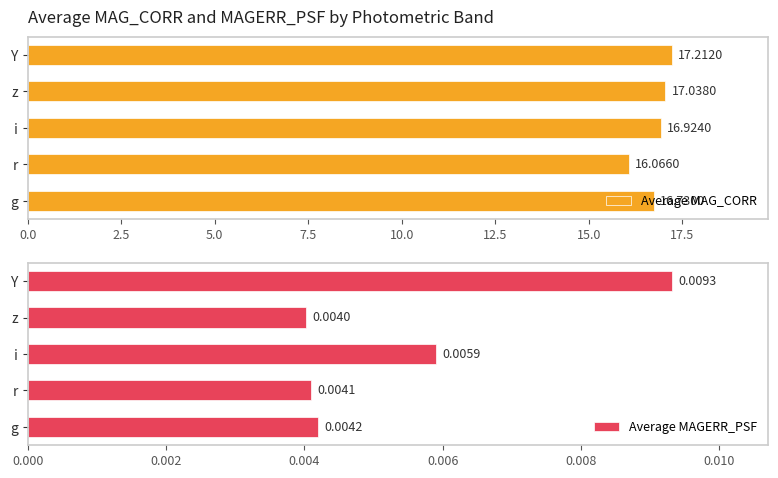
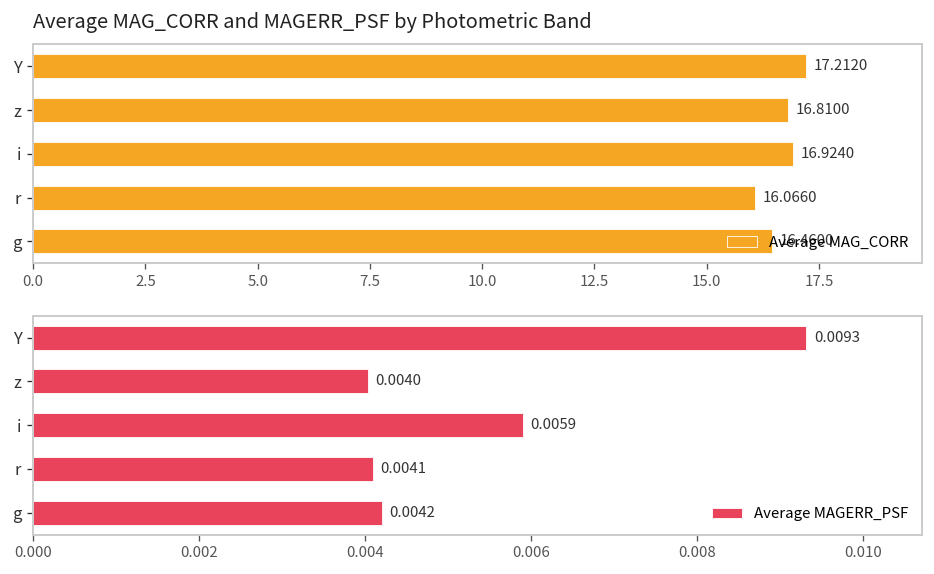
  {
    "Average MAG_CORR and MAGERR_PSF by Photometric Band": {
      "Y": 17.2120,
-     "z": 17.0380,
+     "z": 16.8100,
      "i": 16.9240,
      "r": 16.0660,
-     "g": 16.7300
+     "g": 16.4600
    }
  }
